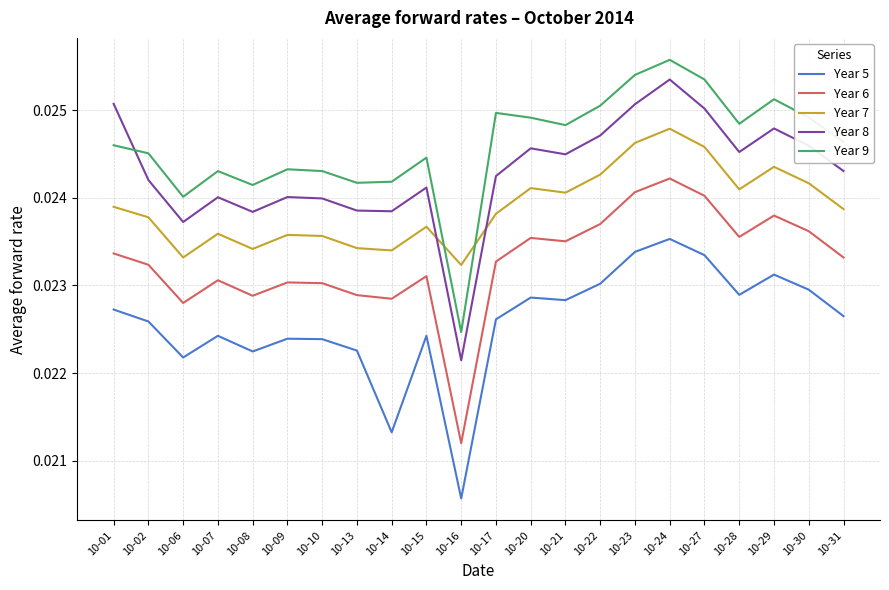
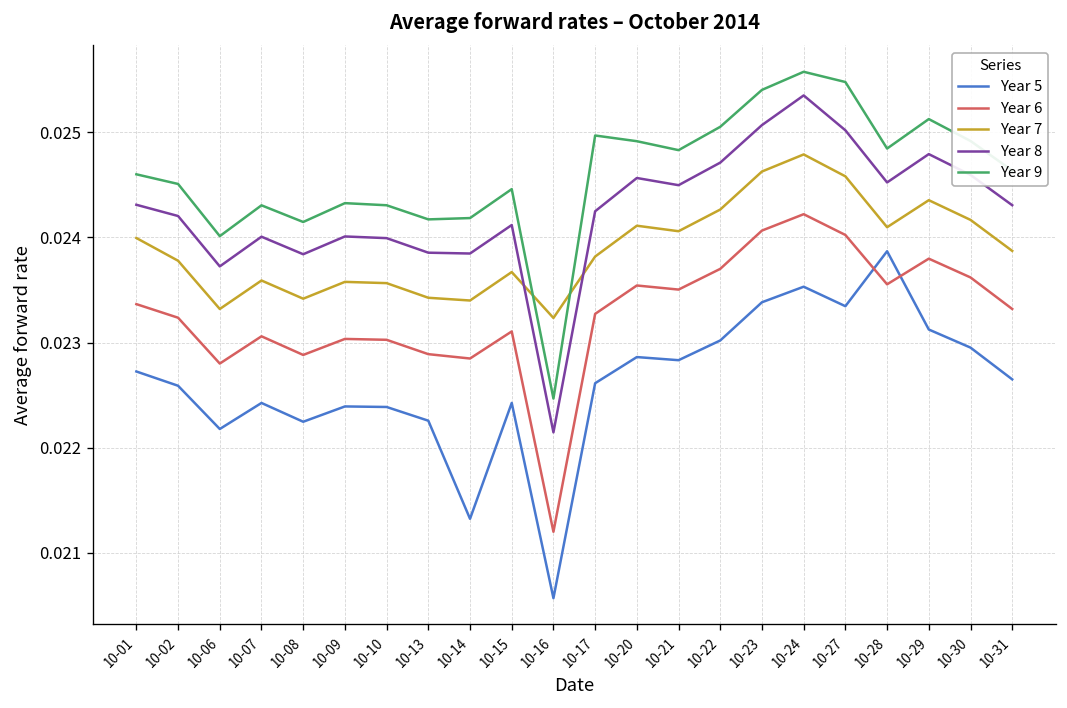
  {
    "Year 5": {
      "10-01": 0.0227,
      "10-02": 0.0226,
      "10-06": 0.0222,
      "10-07": 0.0224,
      "10-08": 0.0222,
      "10-09": 0.0224,
      "10-10": 0.0224,
      "10-13": 0.0223,
      "10-14": 0.0213,
      "10-15": 0.0224,
      "10-16": 0.0206,
      "10-17": 0.0226,
      "10-20": 0.0229,
      "10-21": 0.0228,
      "10-22": 0.0230,
      "10-23": 0.0234,
      "10-24": 0.0235,
      "10-27": 0.0233,
-     "10-28": 0.0229,
+     "10-28": 0.0239,
      "10-29": 0.0231,
      "10-30": 0.0230,
      "10-31": 0.0226
    },
    "Year 6": {
      "10-01": 0.0234,
      "10-02": 0.0232,
      "10-06": 0.0228,
      "10-07": 0.0231,
      "10-08": 0.0229,
      "10-09": 0.0230,
      "10-10": 0.0230,
      "10-13": 0.0229,
      "10-14": 0.0228,
      "10-15": 0.0231,
      "10-16": 0.0212,
      "10-17": 0.0233,
      "10-20": 0.0235,
      "10-21": 0.0235,
      "10-22": 0.0237,
      "10-23": 0.0241,
      "10-24": 0.0242,
      "10-27": 0.0240,
      "10-28": 0.0236,
      "10-29": 0.0238,
      "10-30": 0.0236,
      "10-31": 0.0233
    },
    "Year 7": {
-     "10-01": 0.0239,
+     "10-01": 0.0240,
      "10-02": 0.0238,
      "10-06": 0.0233,
      "10-07": 0.0236,
      "10-08": 0.0234,
      "10-09": 0.0236,
      "10-10": 0.0236,
      "10-13": 0.0234,
      "10-14": 0.0234,
      "10-15": 0.0237,
      "10-16": 0.0232,
      "10-17": 0.0238,
      "10-20": 0.0241,
      "10-21": 0.0241,
      "10-22": 0.0243,
      "10-23": 0.0246,
      "10-24": 0.0248,
      "10-27": 0.0246,
      "10-28": 0.0241,
      "10-29": 0.0244,
      "10-30": 0.0242,
      "10-31": 0.0239
    },
    "Year 8": {
-     "10-01": 0.0251,
+     "10-01": 0.0243,
      "10-02": 0.0242,
      "10-06": 0.0237,
      "10-07": 0.0240,
      "10-08": 0.0238,
      "10-09": 0.0240,
      "10-10": 0.0240,
      "10-13": 0.0239,
      "10-14": 0.0238,
      "10-15": 0.0241,
      "10-16": 0.0221,
      "10-17": 0.0242,
      "10-20": 0.0246,
      "10-21": 0.0245,
      "10-22": 0.0247,
      "10-23": 0.0251,
      "10-24": 0.0254,
      "10-27": 0.0250,
      "10-28": 0.0245,
      "10-29": 0.0248,
      "10-31": 0.0243
    },
    "Year 9": {
      "10-01": 0.0246,
      "10-02": 0.0245,
      "10-06": 0.0240,
      "10-07": 0.0243,
      "10-08": 0.0241,
      "10-09": 0.0243,
      "10-10": 0.0243,
      "10-13": 0.0242,
      "10-14": 0.0242,
      "10-15": 0.0245,
      "10-16": 0.0225,
      "10-17": 0.0250,
      "10-20": 0.0249,
      "10-21": 0.0248,
      "10-22": 0.0251,
      "10-23": 0.0254,
      "10-24": 0.0256,
-     "10-27": 0.0254,
+     "10-27": 0.0255,
      "10-28": 0.0248,
      "10-29": 0.0251
    }
  }
